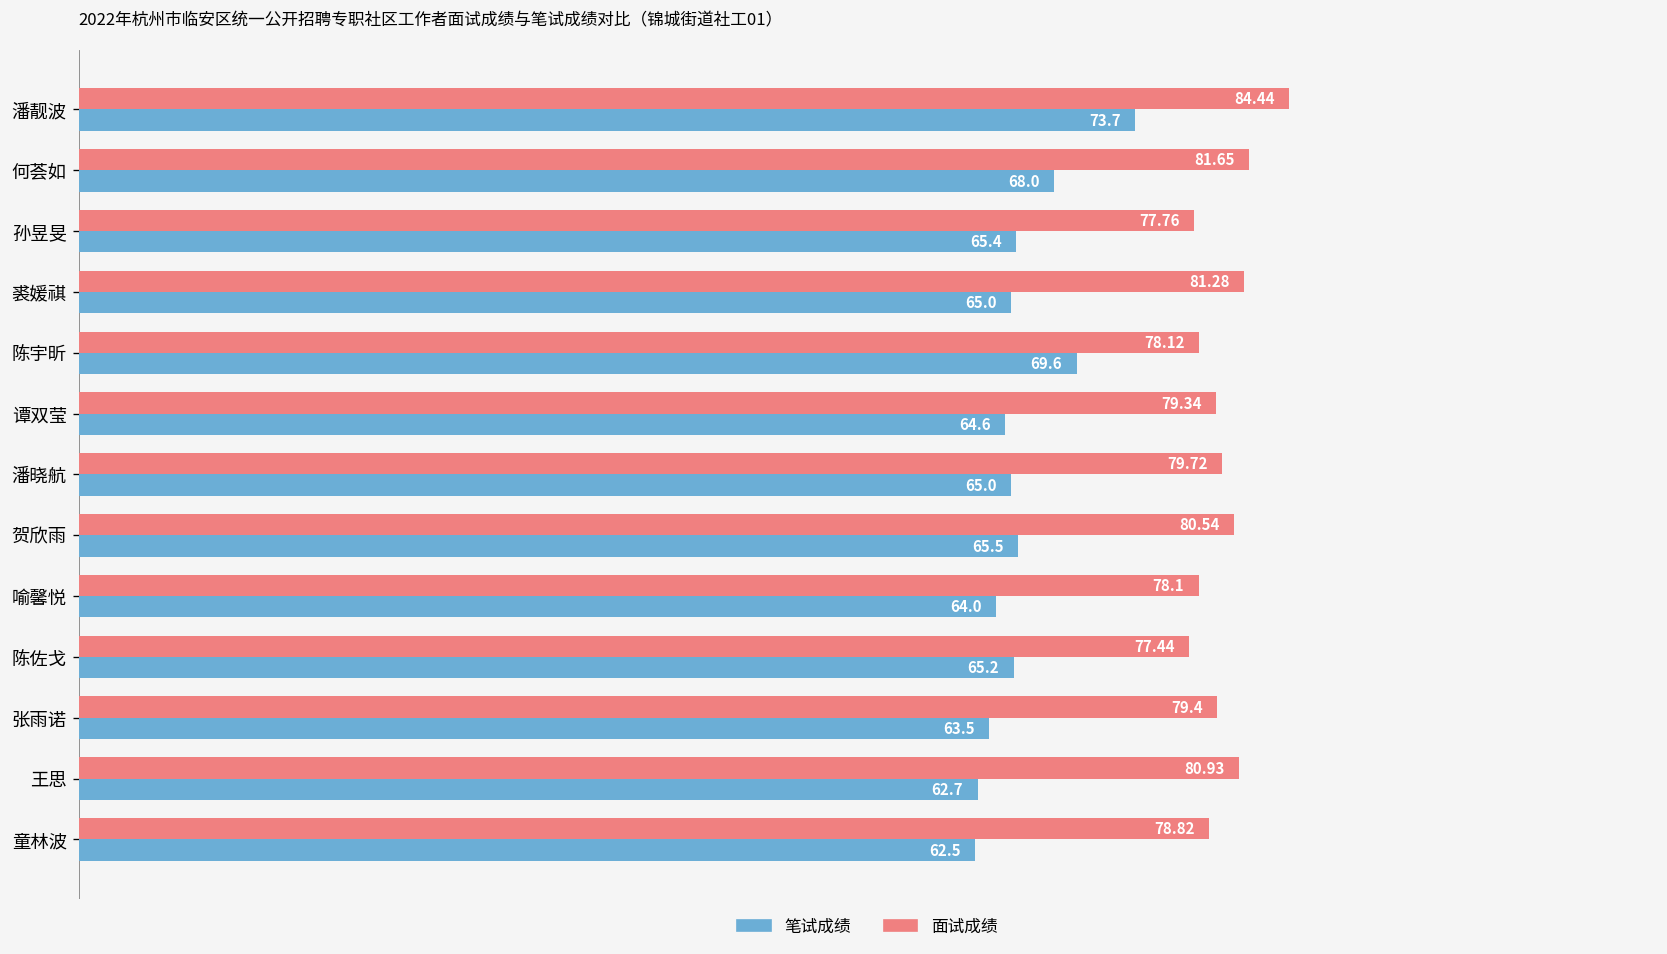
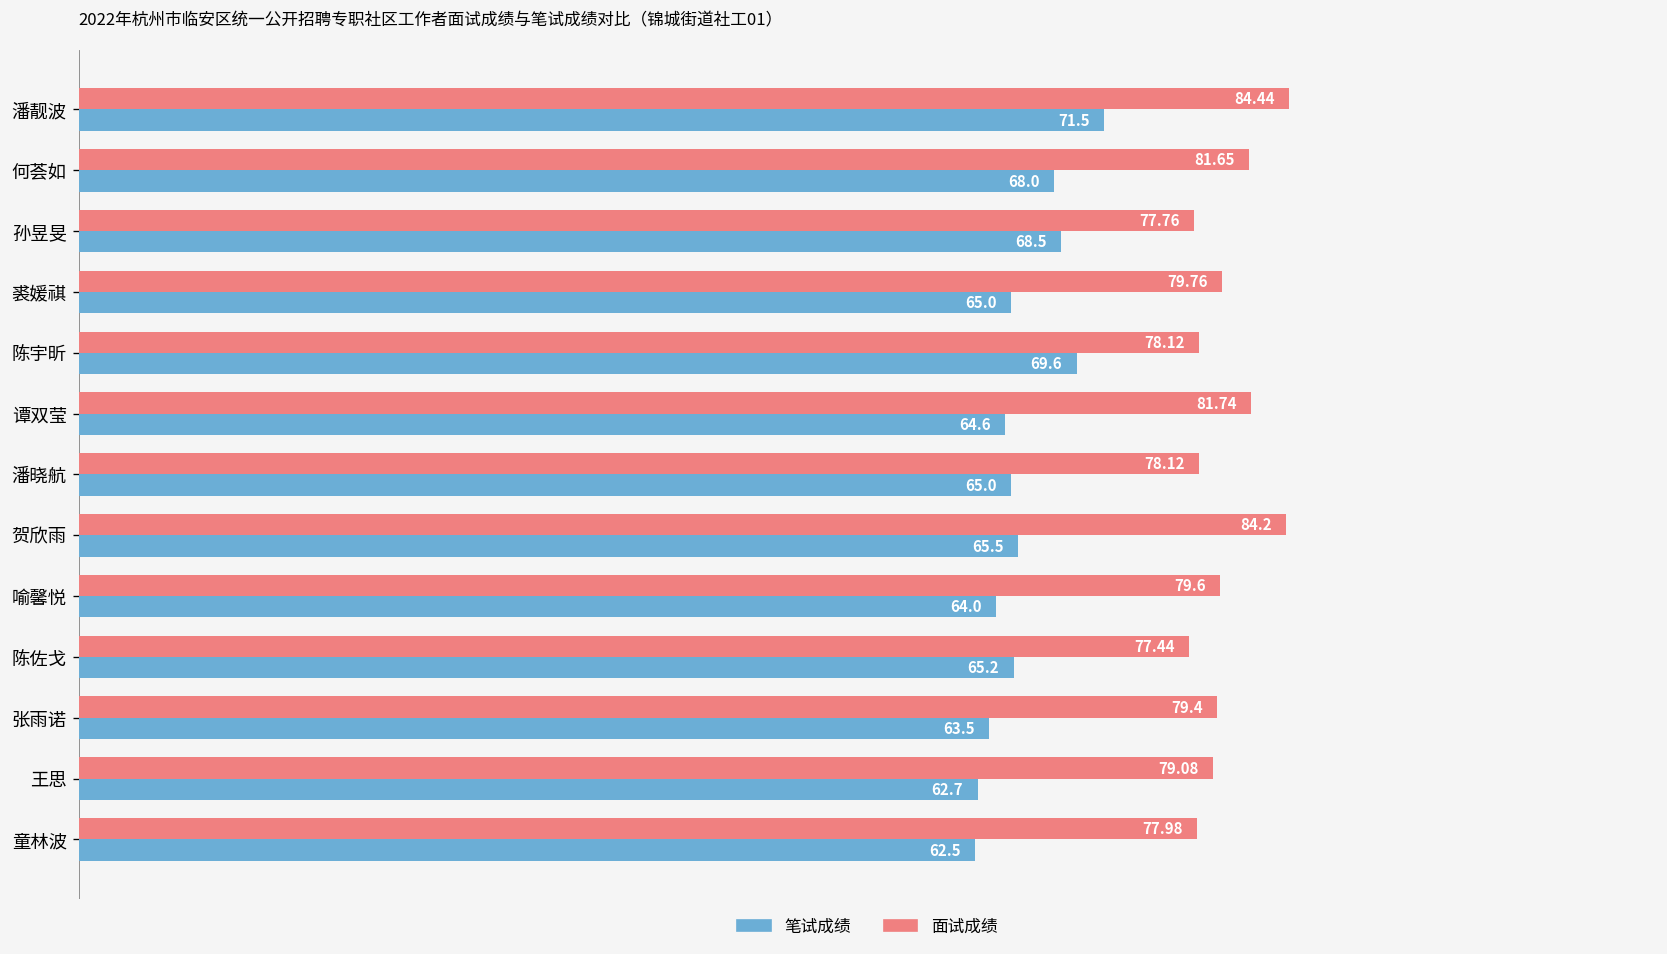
  {
    "笔试成绩": {
-     "潘靓波": 73.7,
+     "潘靓波": 71.5,
      "何荟如": 68.0,
-     "孙昱旻": 65.4,
+     "孙昱旻": 68.5,
      "裘媛祺": 65.0,
      "陈宇昕": 69.6,
      "谭双莹": 64.6,
      "潘晓航": 65.0,
      "贺欣雨": 65.5,
      "喻馨悦": 64.0,
      "陈佐戈": 65.2,
      "张雨诺": 63.5,
      "王思": 62.7,
      "童林波": 62.5
    },
    "面试成绩": {
      "潘靓波": 84.44,
      "何荟如": 81.65,
      "孙昱旻": 77.76,
-     "裘媛祺": 81.28,
+     "裘媛祺": 79.76,
      "陈宇昕": 78.12,
-     "谭双莹": 79.34,
-     "潘晓航": 79.72,
-     "贺欣雨": 80.54,
-     "喻馨悦": 78.1,
+     "谭双莹": 81.74,
+     "潘晓航": 78.12,
+     "贺欣雨": 84.2,
+     "喻馨悦": 79.6,
      "陈佐戈": 77.44,
      "张雨诺": 79.4,
-     "王思": 80.93,
-     "童林波": 78.82
+     "王思": 79.08,
+     "童林波": 77.98
    }
  }
